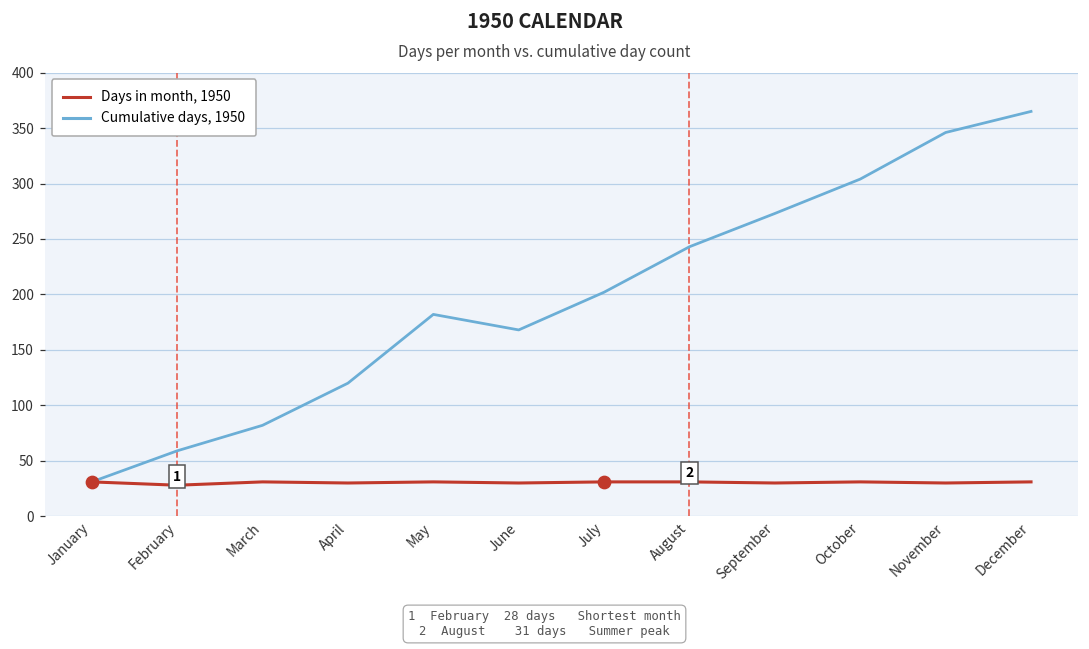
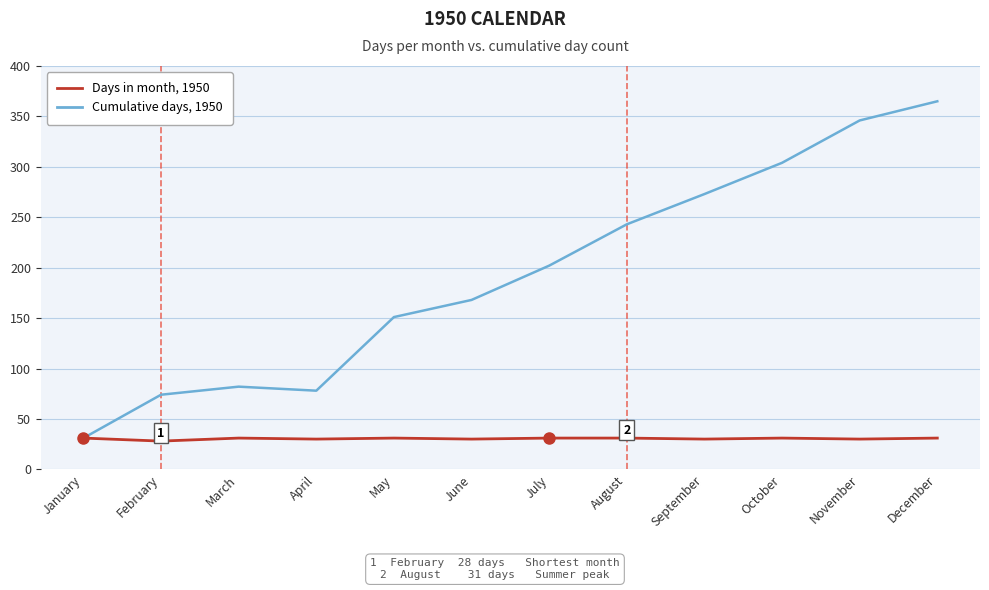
  {
    "Cumulative days, 1950": {
-     "February": 59,
+     "February": 74,
      "March": 82,
-     "April": 120,
-     "May": 182,
+     "April": 78,
+     "May": 151,
      "June": 168,
      "July": 202,
      "August": 243,
      "September": 273,
      "October": 304,
      "November": 346,
      "December": 365
    }
  }
